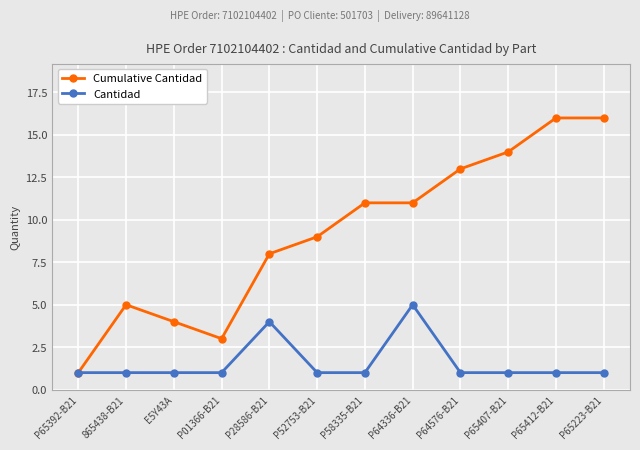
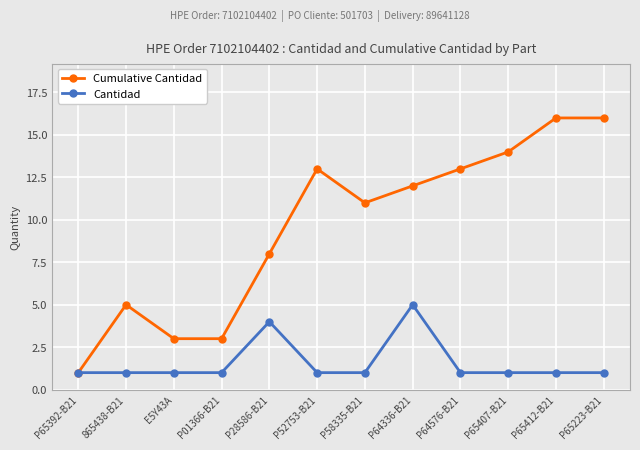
  {
    "Cumulative Cantidad": {
      "865438-B21": 5,
-     "E5Y43A": 4,
+     "E5Y43A": 3,
      "P01366-B21": 3,
      "P28586-B21": 8,
-     "P52753-B21": 9,
+     "P52753-B21": 13,
      "P58335-B21": 11,
-     "P64336-B21": 11,
+     "P64336-B21": 12,
      "P64576-B21": 13,
      "P65407-B21": 14,
      "P65412-B21": 16,
      "P65223-B21": 16
    },
    "Cantidad": {
      "865438-B21": 1,
      "E5Y43A": 1,
      "P01366-B21": 1,
      "P28586-B21": 4,
      "P52753-B21": 1,
      "P58335-B21": 1,
      "P64336-B21": 5,
      "P64576-B21": 1,
      "P65407-B21": 1,
      "P65412-B21": 1,
      "P65223-B21": 1
    }
  }
